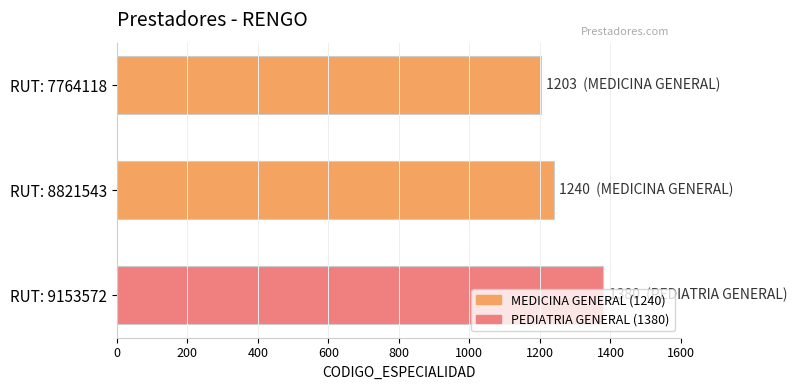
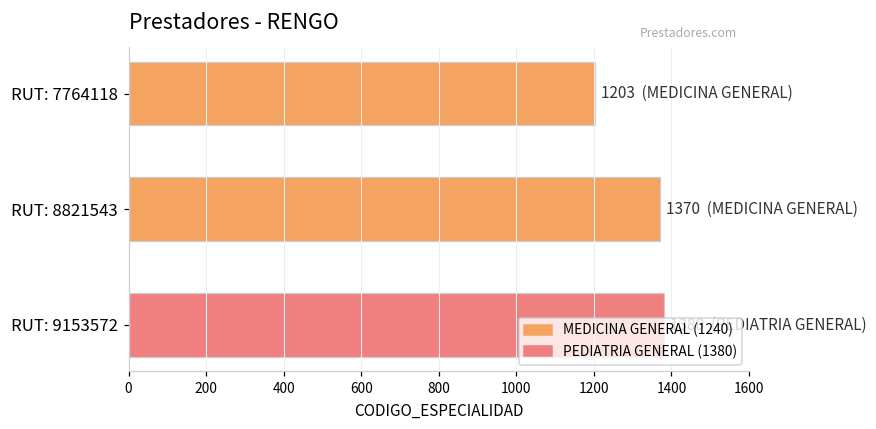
  {
    "RUT: 7764118": 1203,
-   "RUT: 8821543": 1240
+   "RUT: 8821543": 1370
  }
